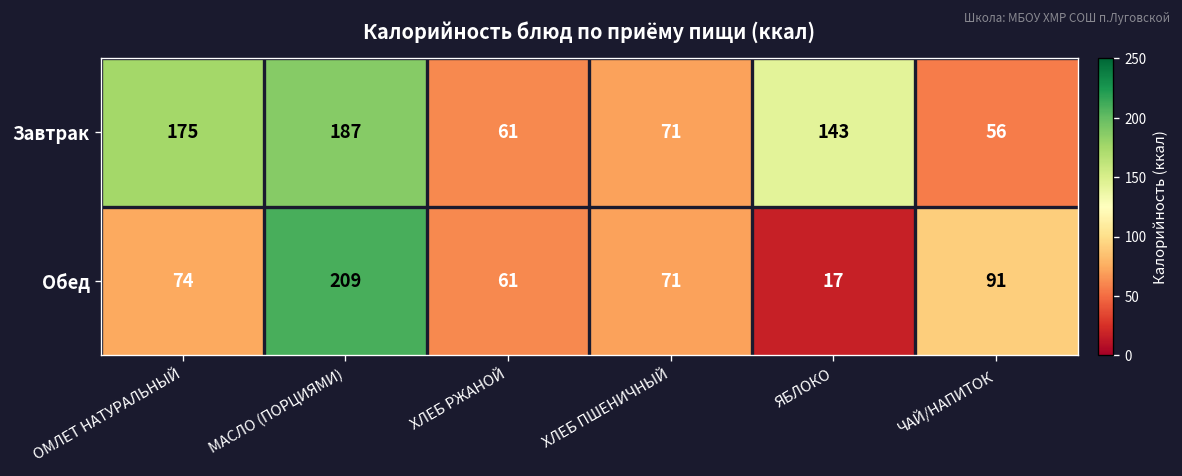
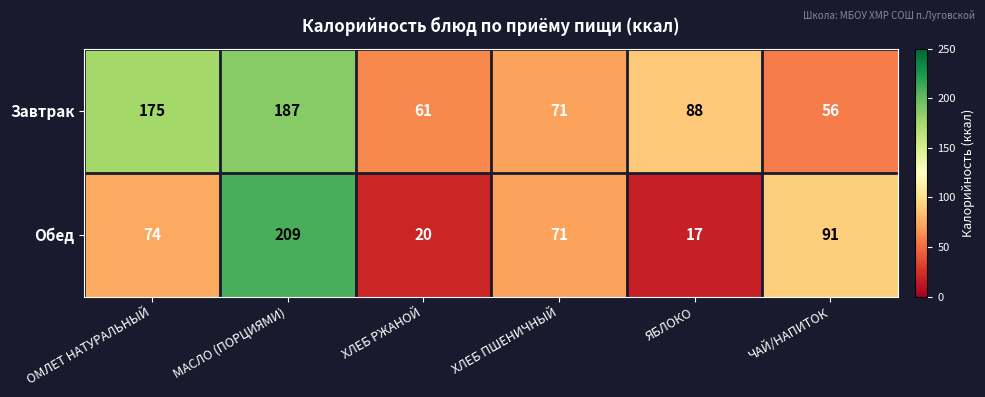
  {
    "Завтрак": {
      "ОМЛЕТ НАТУРАЛЬНЫЙ": 175,
      "МАСЛО (ПОРЦИЯМИ)": 187,
      "ХЛЕБ РЖАНОЙ": 61,
      "ХЛЕБ ПШЕНИЧНЫЙ": 71,
-     "ЯБЛОКО": 143,
+     "ЯБЛОКО": 88,
      "ЧАЙ/НАПИТОК": 56
    },
    "Обед": {
      "ОМЛЕТ НАТУРАЛЬНЫЙ": 74,
      "МАСЛО (ПОРЦИЯМИ)": 209,
-     "ХЛЕБ РЖАНОЙ": 61,
+     "ХЛЕБ РЖАНОЙ": 20,
      "ХЛЕБ ПШЕНИЧНЫЙ": 71,
      "ЯБЛОКО": 17,
      "ЧАЙ/НАПИТОК": 91
    }
  }
